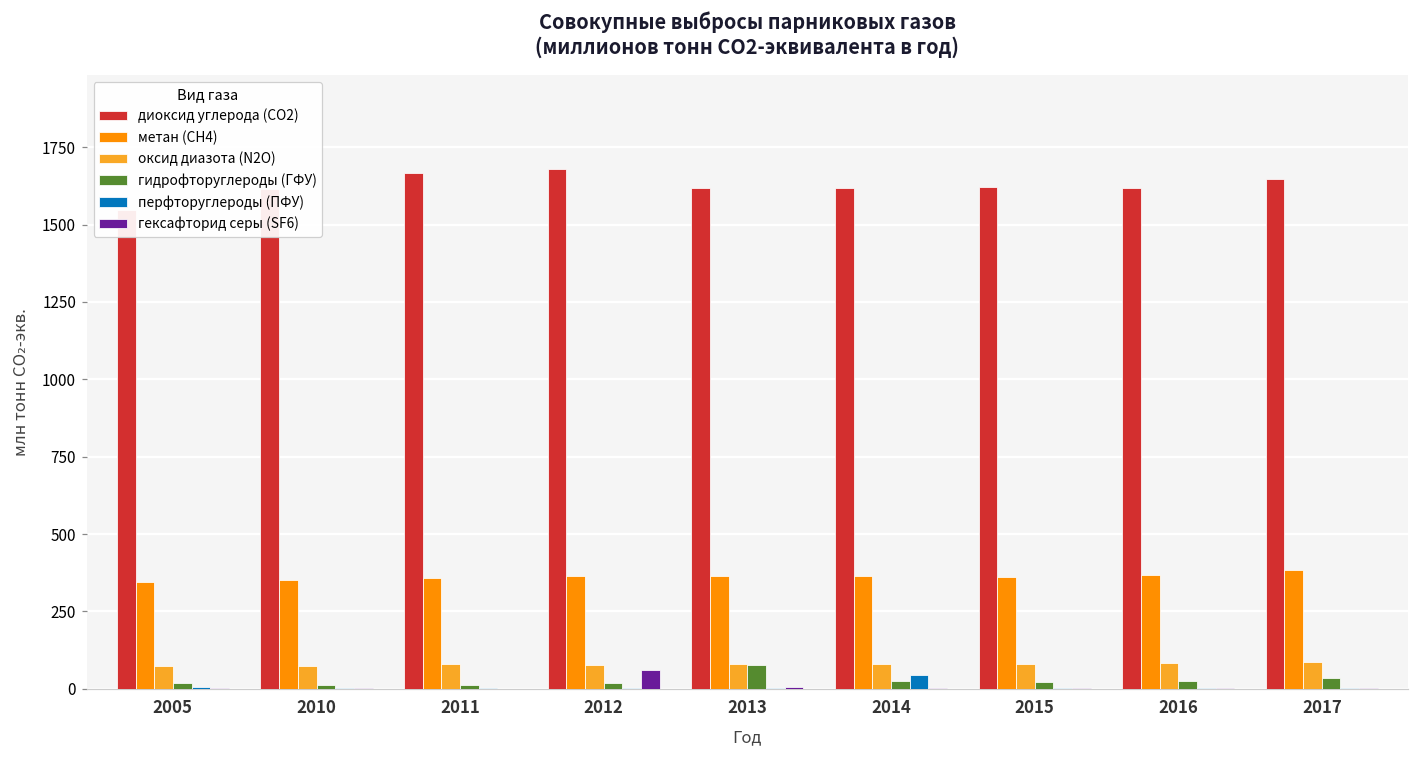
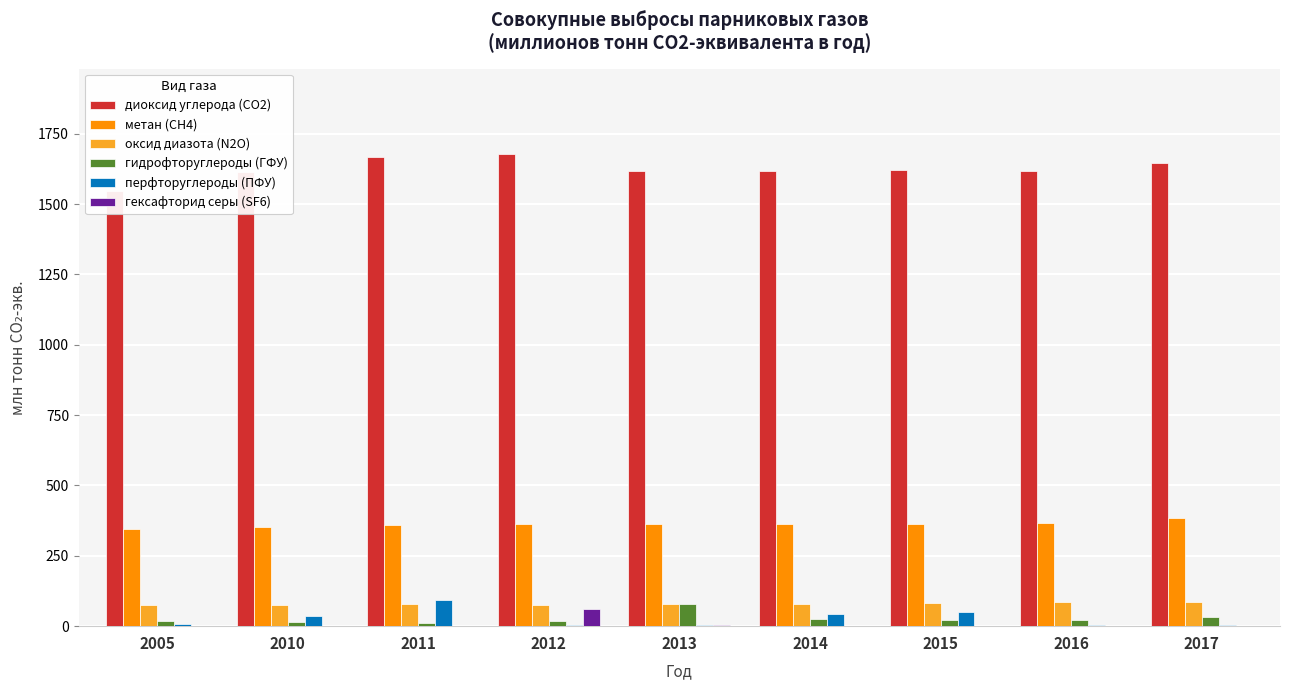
  {
    "диоксид углерода (СО2)": {
      "2011": 1670,
      "2012": 1680,
      "2013": 1620,
      "2014": 1620,
      "2015": 1620,
      "2016": 1620,
      "2017": 1650
    },
    "гидрофторуглероды (ГФУ)": {
      "2005": 20,
      "2010": 10,
      "2011": 10,
      "2012": 20,
      "2013": 80,
      "2014": 20,
      "2015": 20,
      "2016": 20,
      "2017": 30
    },
    "перфторуглероды (ПФУ)": {
-     "2010": 0,
-     "2011": 0,
+     "2010": 40,
+     "2011": 90,
      "2014": 40,
-     "2015": 0
+     "2015": 50
    },
    "гексафторид серы (SF6)": {
      "2012": 60
    }
  }
